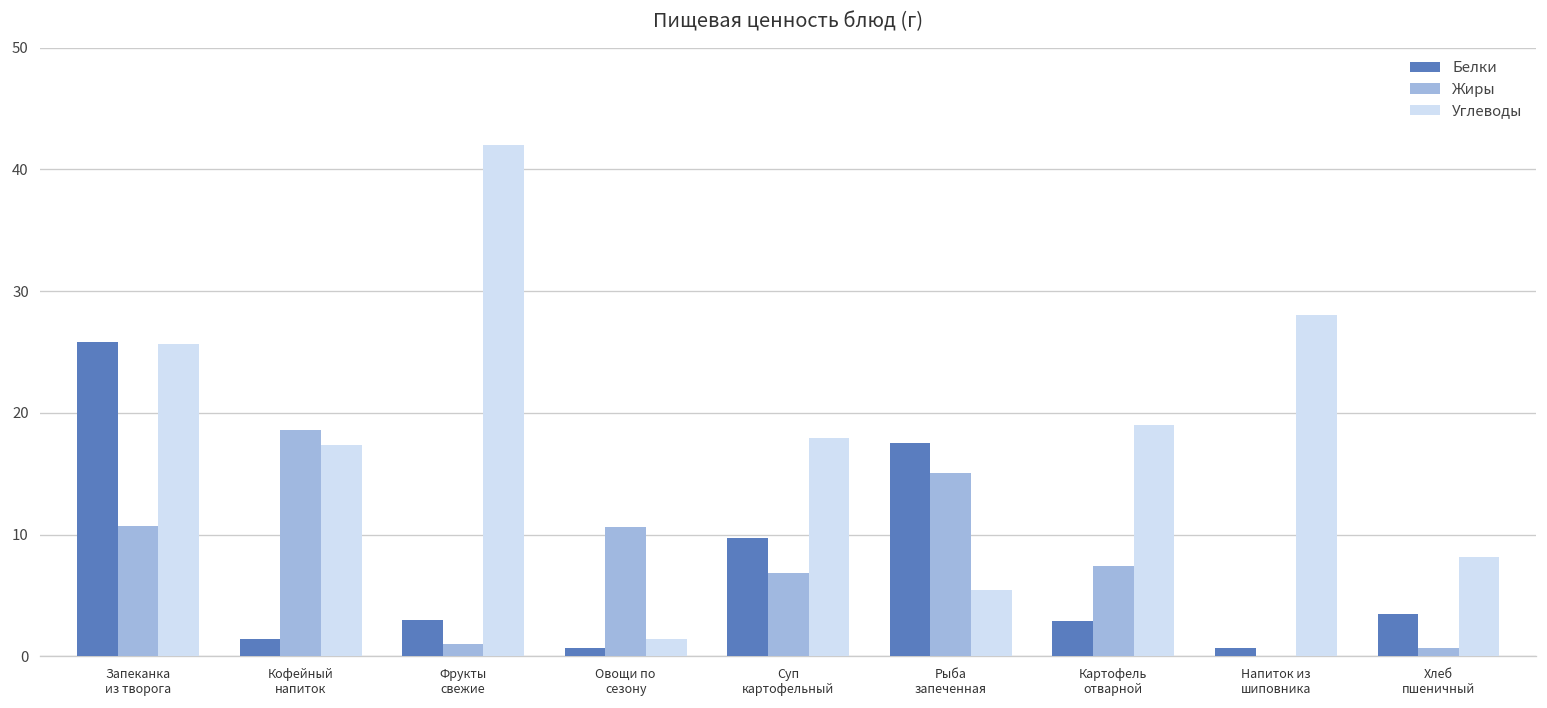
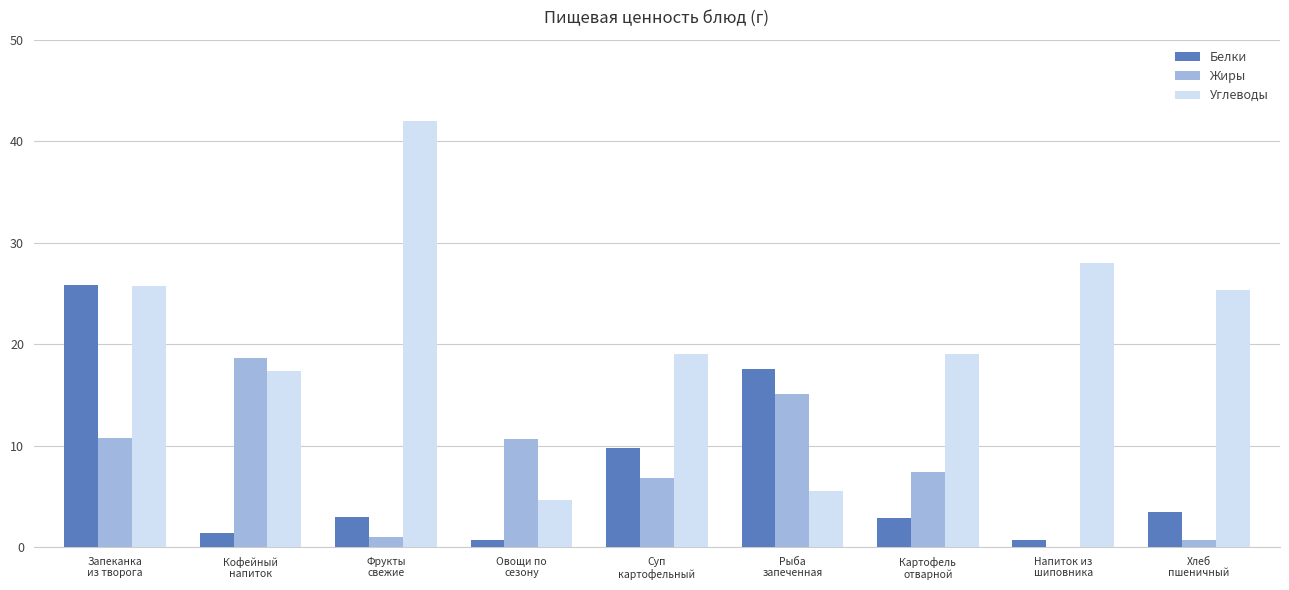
  {
    "Белки": {
      "Запеканка из творога": 25.8,
      "Кофейный напиток": 1.4,
      "Фрукты свежие": 3.0,
      "Овощи по сезону": 0.7,
      "Суп картофельный": 9.8,
      "Рыба запеченная": 17.5,
      "Картофель отварной": 2.9,
      "Напиток из шиповника": 0.7,
      "Хлеб пшеничный": 3.5
    },
    "Жиры": {
      "Запеканка из творога": 10.7,
      "Кофейный напиток": 18.6,
      "Фрукты свежие": 1.0,
      "Овощи по сезону": 10.7,
      "Суп картофельный": 6.8,
      "Рыба запеченная": 15.1,
      "Картофель отварной": 7.4,
      "Напиток из шиповника": 0.0,
      "Хлеб пшеничный": 0.7
    },
    "Углеводы": {
      "Запеканка из творога": 25.7,
      "Кофейный напиток": 17.4,
      "Фрукты свежие": 42.0,
-     "Овощи по сезону": 1.4,
-     "Суп картофельный": 18.0,
+     "Овощи по сезону": 4.6,
+     "Суп картофельный": 19.0,
      "Рыба запеченная": 5.5,
      "Картофель отварной": 19.1,
      "Напиток из шиповника": 28.0,
-     "Хлеб пшеничный": 8.2
+     "Хлеб пшеничный": 25.3
    }
  }
